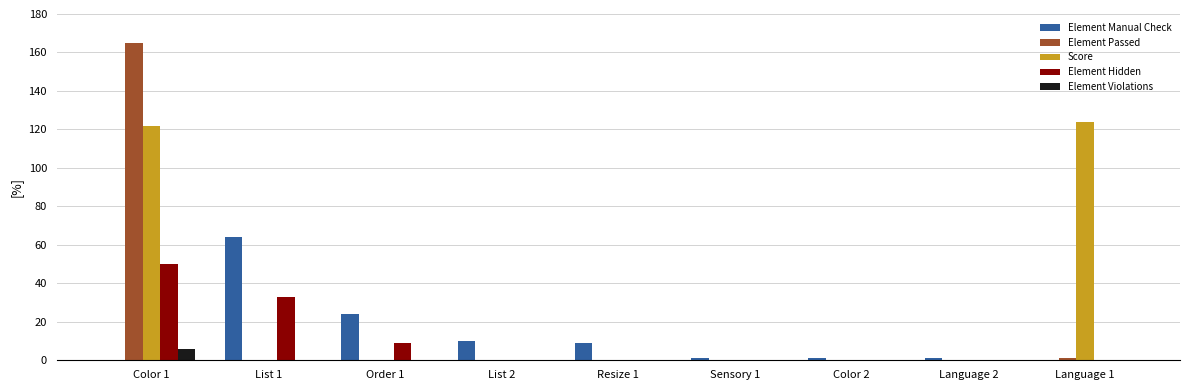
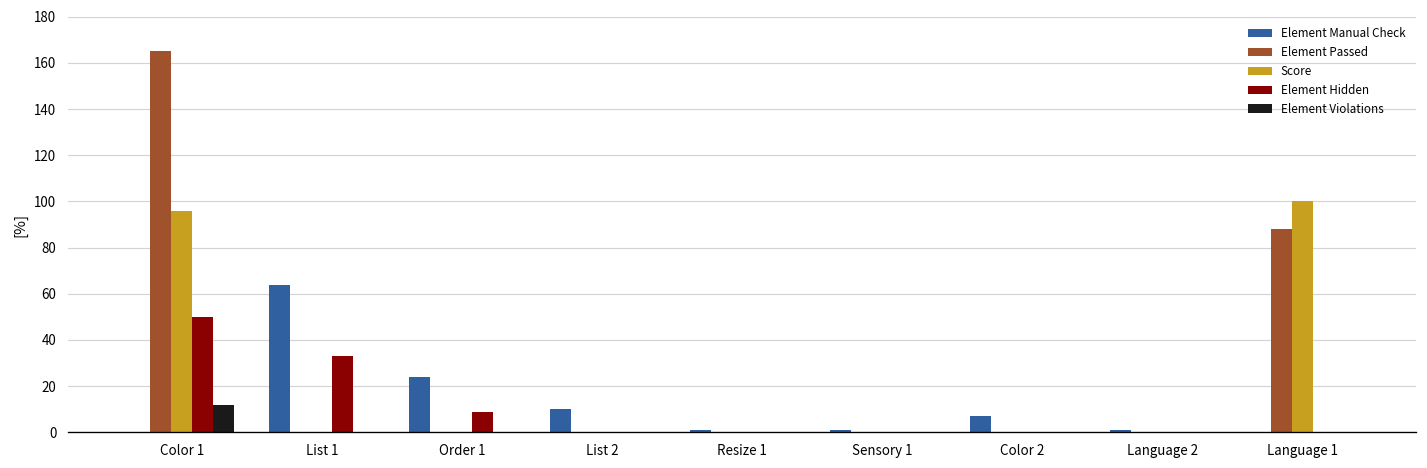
  {
    "Element Manual Check": {
      "Color 1": 0,
      "List 1": 64,
      "Order 1": 24,
      "List 2": 10,
-     "Resize 1": 9,
-     "Color 2": 1,
+     "Resize 1": 1,
+     "Color 2": 7,
      "Language 1": 0
    },
    "Element Passed": {
      "Color 1": 165,
      "List 1": 0,
      "Order 1": 0,
      "List 2": 0,
      "Resize 1": 0,
      "Sensory 1": 0,
      "Color 2": 0,
      "Language 2": 0,
-     "Language 1": 1
+     "Language 1": 88
    },
    "Score": {
-     "Color 1": 122,
+     "Color 1": 96,
      "List 1": 0,
      "Order 1": 0,
      "List 2": 0,
      "Resize 1": 0,
      "Sensory 1": 0,
      "Color 2": 0,
      "Language 2": 0,
-     "Language 1": 124
+     "Language 1": 100
    },
    "Element Hidden": {
      "Color 1": 50,
      "List 1": 33,
      "Order 1": 9,
      "List 2": 0,
      "Resize 1": 0,
      "Sensory 1": 0,
      "Color 2": 0,
      "Language 2": 0,
      "Language 1": 0
    },
    "Element Violations": {
-     "Color 1": 6,
+     "Color 1": 12,
      "List 1": 0,
      "Order 1": 0,
      "List 2": 0,
      "Resize 1": 0,
      "Sensory 1": 0,
      "Color 2": 0,
      "Language 2": 0,
      "Language 1": 0
    }
  }
